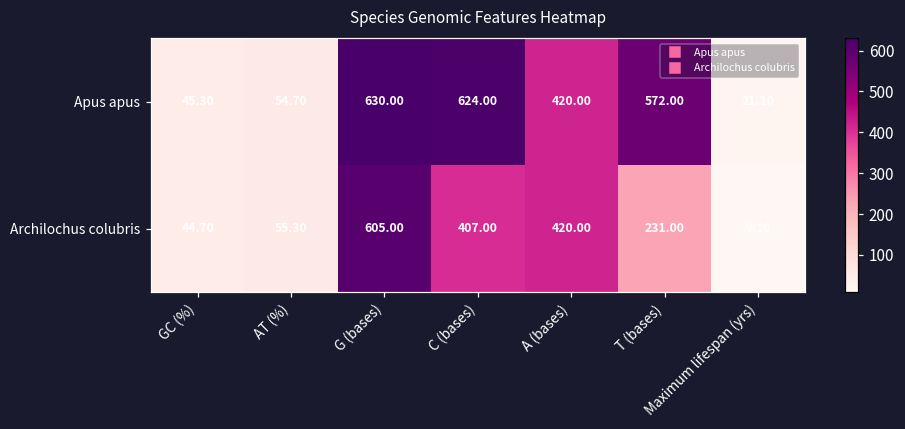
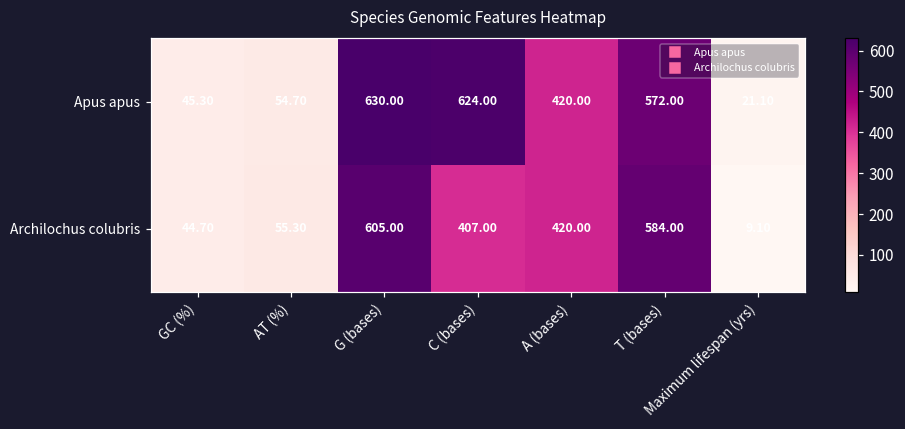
  {
    "Apus apus": {
      "G (bases)": 630.00,
      "C (bases)": 624.00,
      "A (bases)": 420.00,
      "T (bases)": 572.00
    },
    "Archilochus colubris": {
      "G (bases)": 605.00,
      "C (bases)": 407.00,
      "A (bases)": 420.00,
-     "T (bases)": 231.00
+     "T (bases)": 584.00
    }
  }
